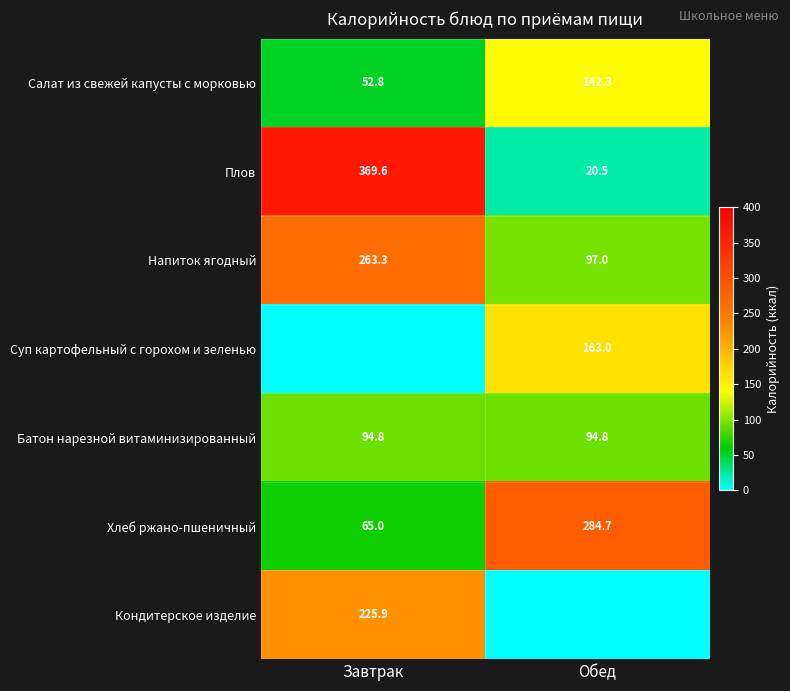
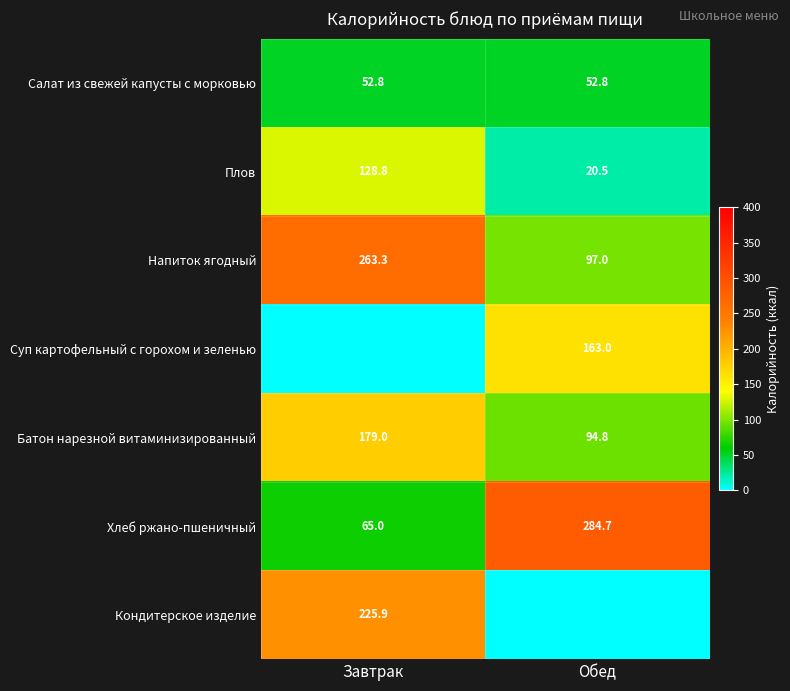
  {
    "Салат из свежей капусты с морковью": {
      "Завтрак": 52.8,
-     "Обед": 142.3
+     "Обед": 52.8
    },
    "Плов": {
-     "Завтрак": 369.6,
+     "Завтрак": 128.8,
      "Обед": 20.5
    },
    "Напиток ягодный": {
      "Завтрак": 263.3,
      "Обед": 97.0
    },
    "Суп картофельный с горохом и зеленью": {
      "Обед": 163.0
    },
    "Батон нарезной витаминизированный": {
-     "Завтрак": 94.8,
+     "Завтрак": 179.0,
      "Обед": 94.8
    },
    "Хлеб ржано-пшеничный": {
      "Завтрак": 65.0,
      "Обед": 284.7
    },
    "Кондитерское изделие": {
      "Завтрак": 225.9
    }
  }
